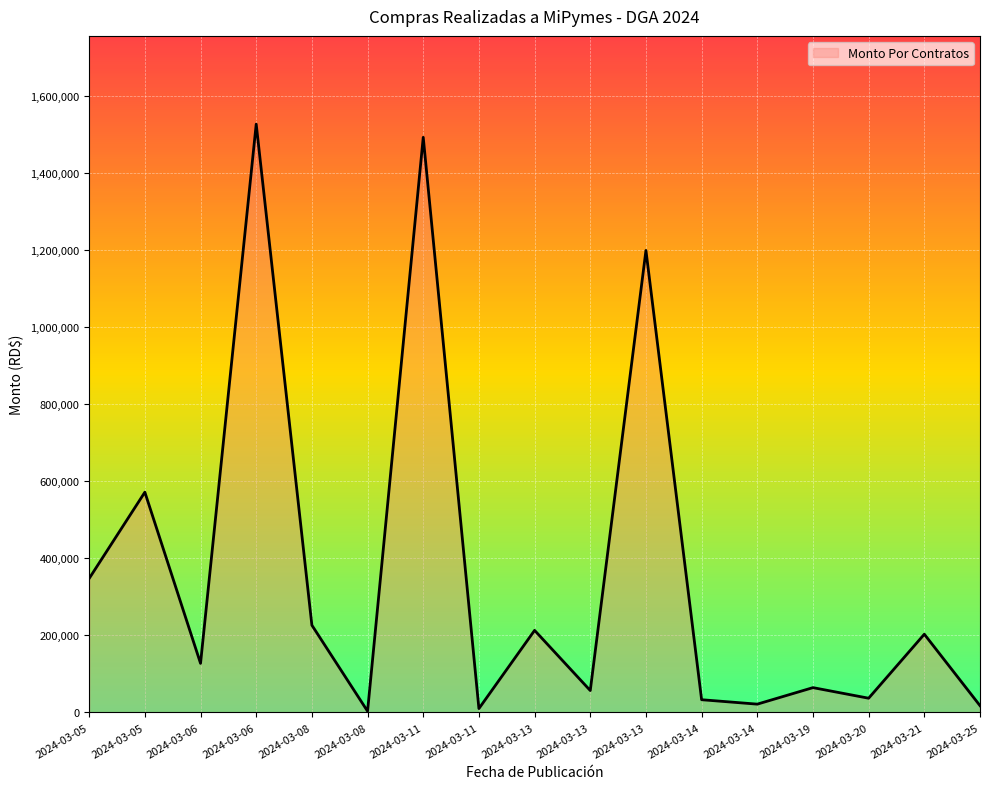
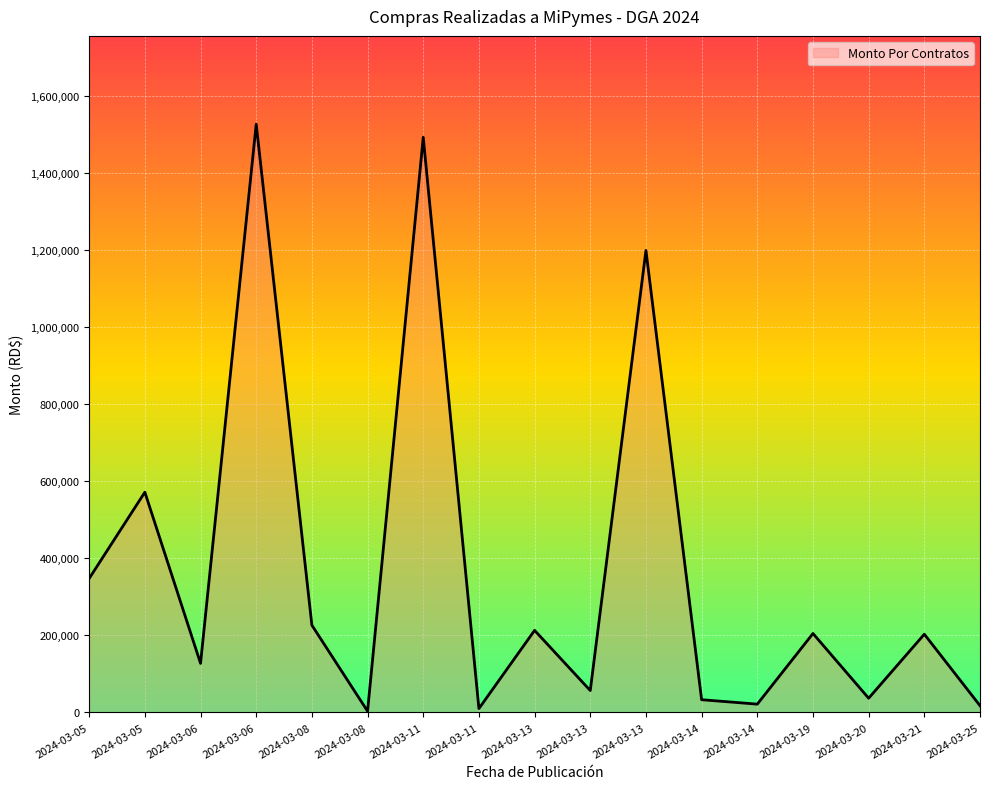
  {
-   "2024-03-19": "60,000",
+   "2024-03-19": "210,000",
    "2024-03-20": "40,000",
    "2024-03-21": "200,000",
    "2024-03-25": "20,000"
  }
